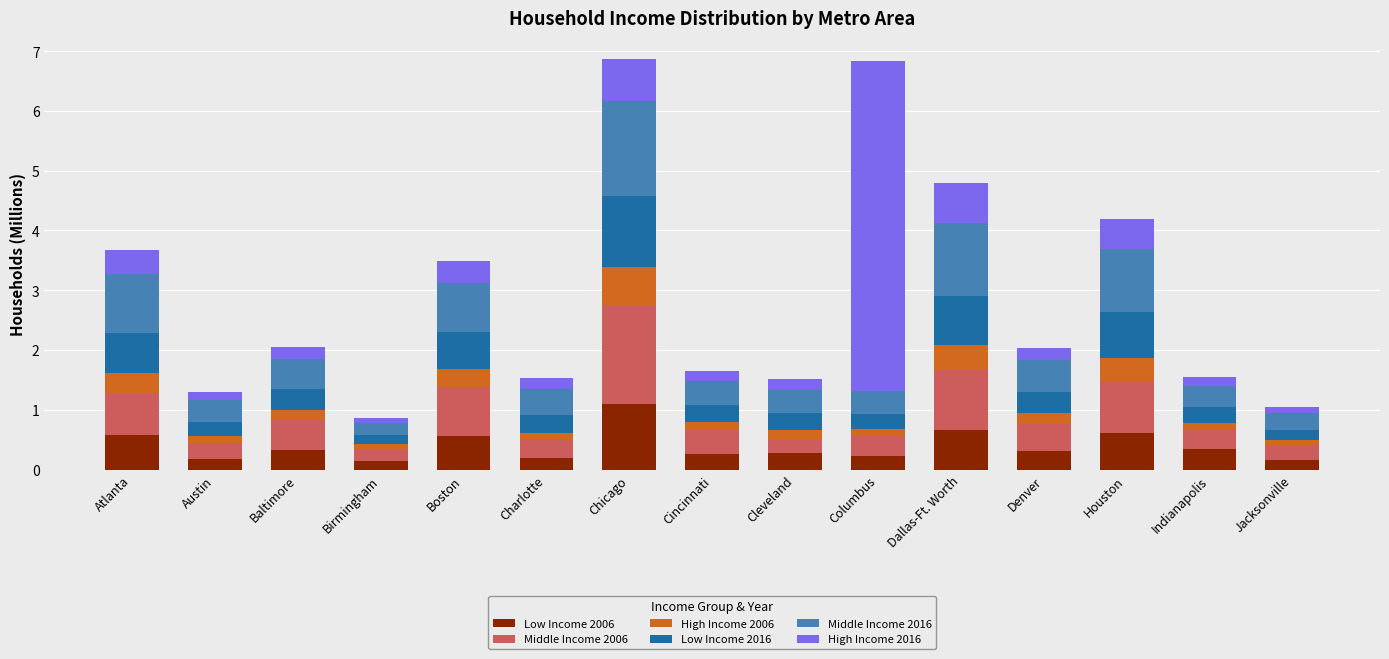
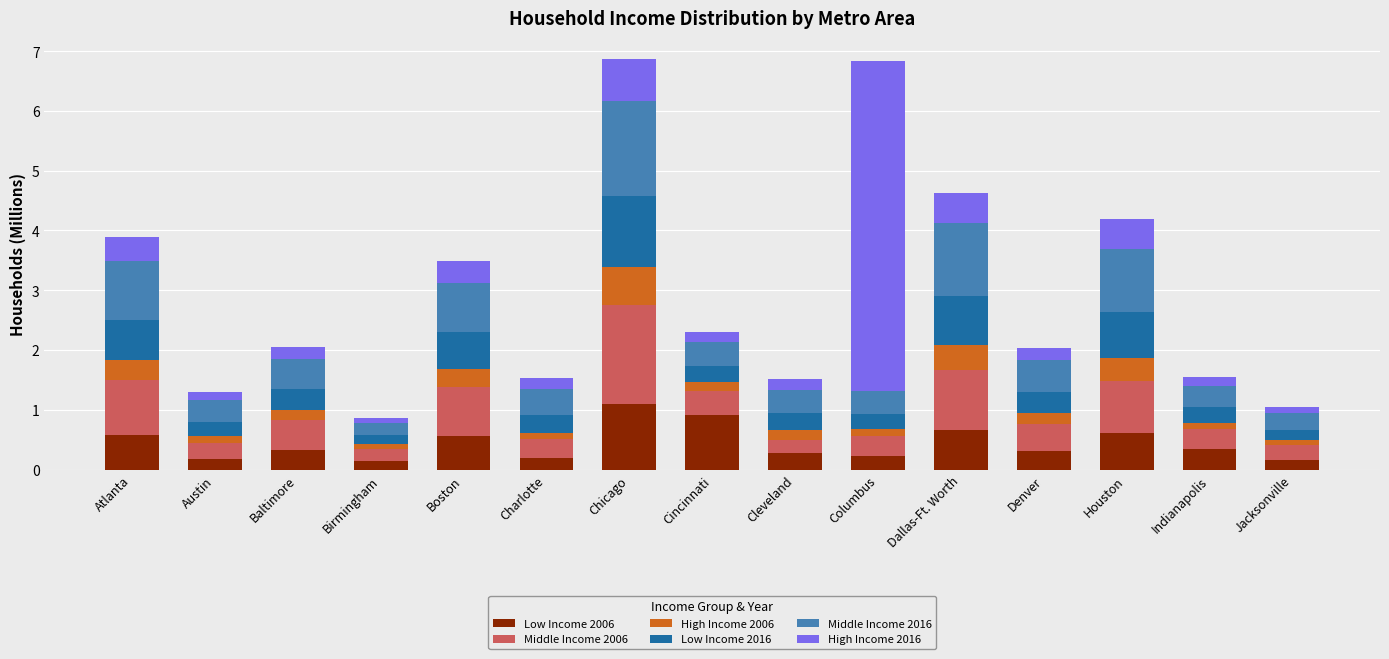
  {
    "Low Income 2006": {
      "Atlanta": 0.6,
      "Austin": 0.2,
      "Baltimore": 0.3,
      "Birmingham": 0.1,
      "Boston": 0.6,
      "Charlotte": 0.2,
      "Chicago": 1.1,
-     "Cincinnati": 0.3,
+     "Cincinnati": 0.9,
      "Cleveland": 0.3,
      "Columbus": 0.2,
      "Dallas-Ft. Worth": 0.7,
      "Denver": 0.3,
      "Houston": 0.6,
      "Indianapolis": 0.3,
      "Jacksonville": 0.2
    },
    "Middle Income 2006": {
-     "Atlanta": 0.7,
+     "Atlanta": 0.9,
      "Austin": 0.3,
      "Baltimore": 0.5,
      "Birmingham": 0.2,
      "Boston": 0.8,
      "Charlotte": 0.3,
      "Chicago": 1.7,
      "Cincinnati": 0.4,
      "Cleveland": 0.2,
      "Columbus": 0.3,
      "Dallas-Ft. Worth": 1.0,
      "Denver": 0.5,
      "Houston": 0.9,
      "Indianapolis": 0.3,
      "Jacksonville": 0.3
    },
    "High Income 2006": {
      "Atlanta": 0.3,
      "Austin": 0.1,
      "Baltimore": 0.2,
      "Birmingham": 0.1,
      "Boston": 0.3,
      "Charlotte": 0.1,
      "Chicago": 0.6,
      "Cincinnati": 0.1,
      "Cleveland": 0.2,
      "Columbus": 0.1,
      "Dallas-Ft. Worth": 0.4,
      "Denver": 0.2,
      "Houston": 0.4,
      "Indianapolis": 0.1,
      "Jacksonville": 0.1
    },
    "High Income 2016": {
      "Atlanta": 0.4,
      "Austin": 0.1,
      "Baltimore": 0.2,
      "Birmingham": 0.1,
      "Boston": 0.4,
      "Charlotte": 0.2,
      "Chicago": 0.7,
      "Cincinnati": 0.2,
      "Cleveland": 0.2,
      "Columbus": 5.5,
-     "Dallas-Ft. Worth": 0.7,
+     "Dallas-Ft. Worth": 0.5,
      "Denver": 0.2,
      "Houston": 0.5,
      "Indianapolis": 0.2,
      "Jacksonville": 0.1
    }
  }
